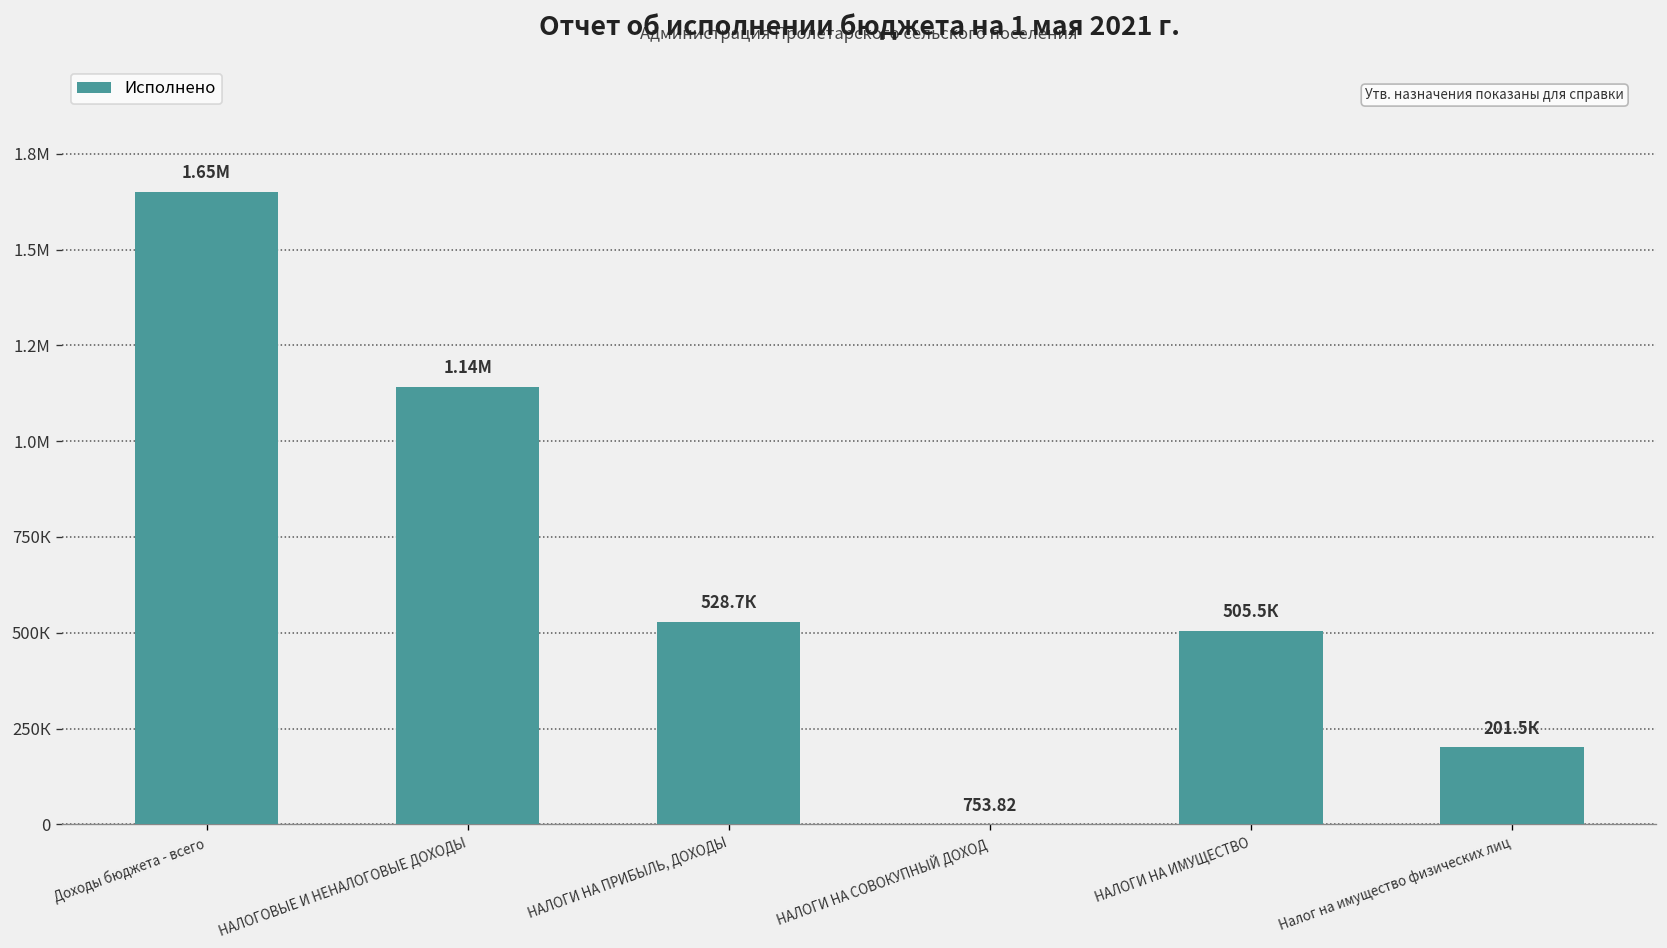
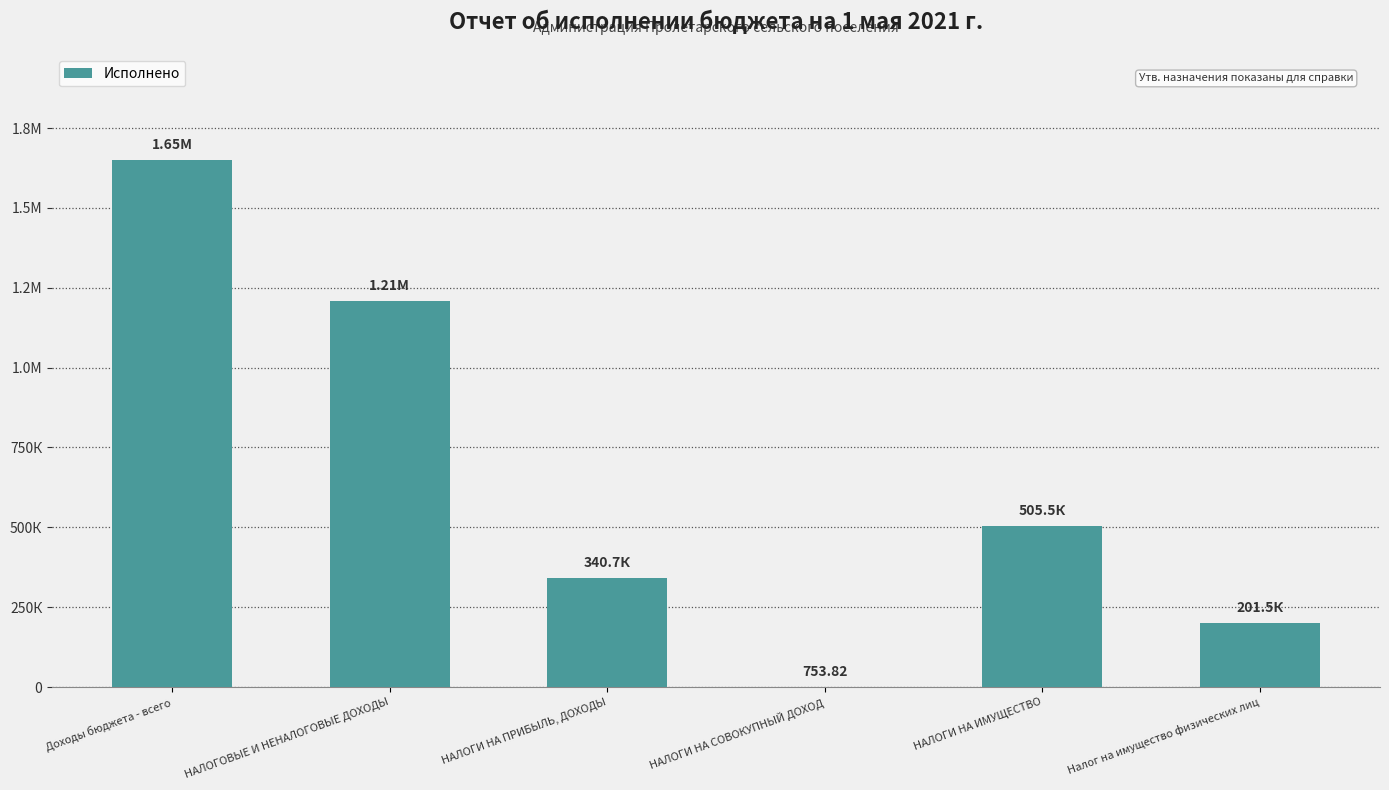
  {
-   "НАЛОГОВЫЕ И НЕНАЛОГОВЫЕ ДОХОДЫ": "1.14М",
-   "НАЛОГИ НА ПРИБЫЛЬ, ДОХОДЫ": "528.7К",
+   "НАЛОГОВЫЕ И НЕНАЛОГОВЫЕ ДОХОДЫ": "1.21М",
+   "НАЛОГИ НА ПРИБЫЛЬ, ДОХОДЫ": "340.7К",
    "НАЛОГИ НА СОВОКУПНЫЙ ДОХОД": "753.82"
  }
